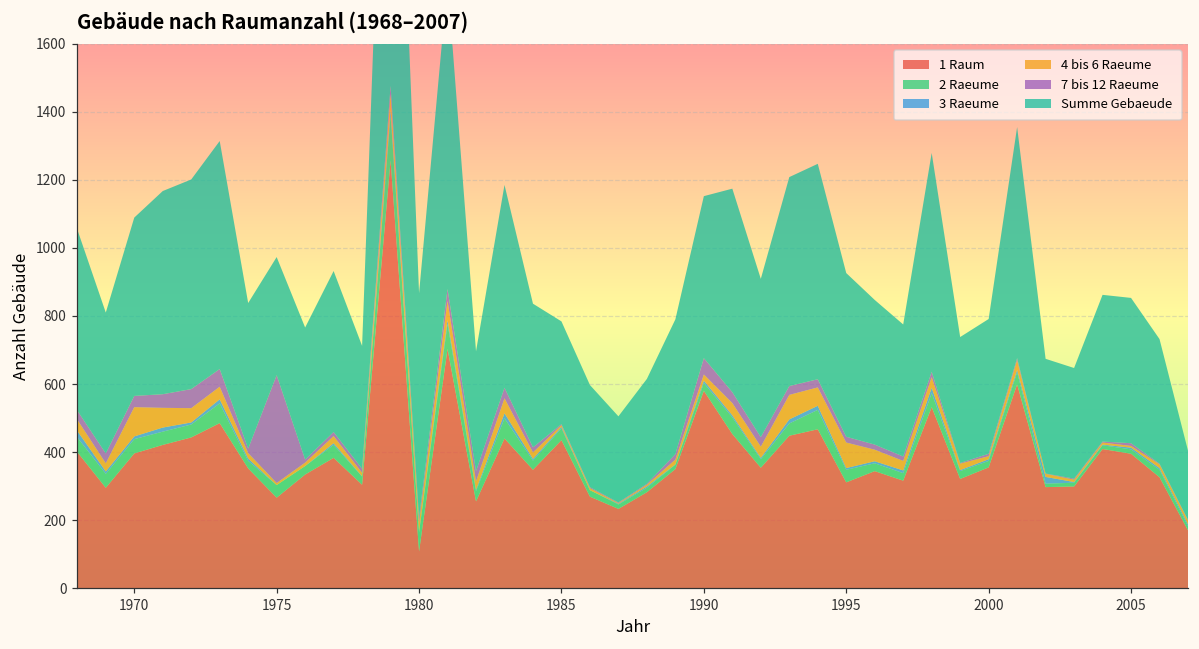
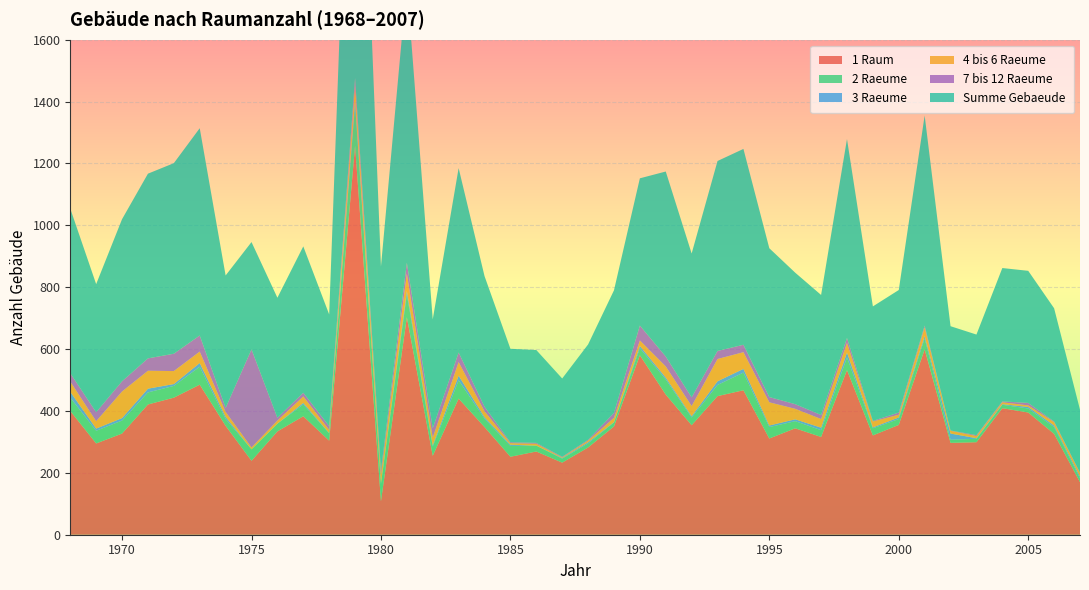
  {
    "1 Raum": {
-     "1970": 400,
-     "1975": 270,
+     "1970": 330,
+     "1975": 240,
      "1980": 110,
-     "1985": 440,
+     "1985": 250,
      "1990": 580,
      "1995": 310,
      "2000": 360,
      "2005": 400
    },
    "4 bis 6 Raeume": {
      "1970": 90,
      "1980": 30,
      "1990": 20,
      "1995": 80
    },
    "7 bis 12 Raeume": {
      "1970": 30,
      "1975": 320,
      "1980": 10,
      "1990": 50,
      "1995": 20
    }
  }
